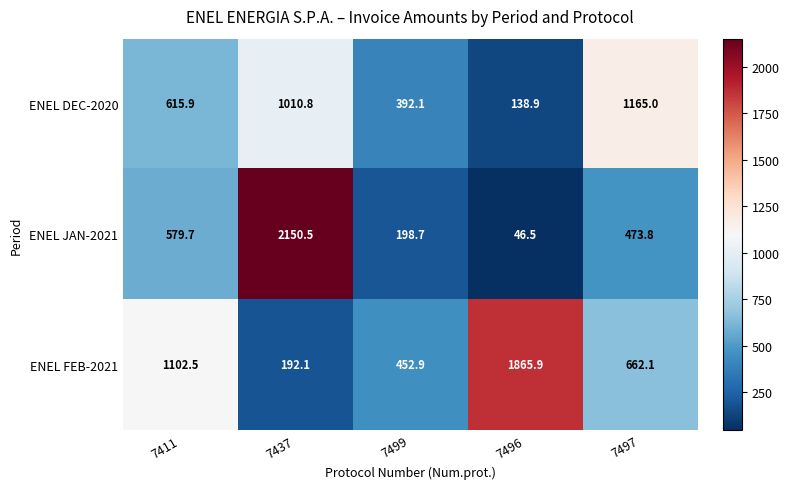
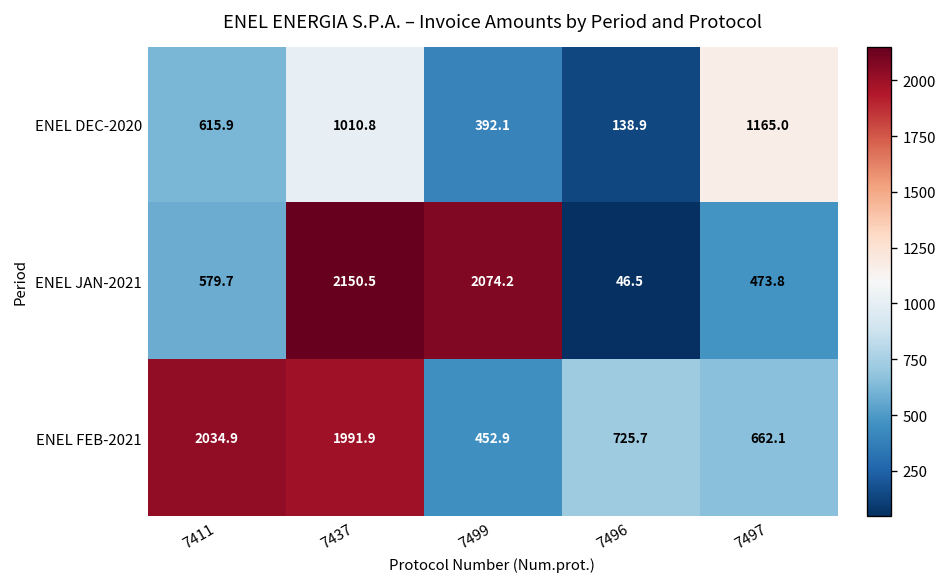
  {
    "ENEL DEC-2020": {
      "7411": 615.9,
      "7437": 1010.8,
      "7499": 392.1,
      "7496": 138.9,
      "7497": 1165.0
    },
    "ENEL JAN-2021": {
      "7411": 579.7,
      "7437": 2150.5,
-     "7499": 198.7,
+     "7499": 2074.2,
      "7496": 46.5,
      "7497": 473.8
    },
    "ENEL FEB-2021": {
-     "7411": 1102.5,
-     "7437": 192.1,
+     "7411": 2034.9,
+     "7437": 1991.9,
      "7499": 452.9,
-     "7496": 1865.9,
+     "7496": 725.7,
      "7497": 662.1
    }
  }
